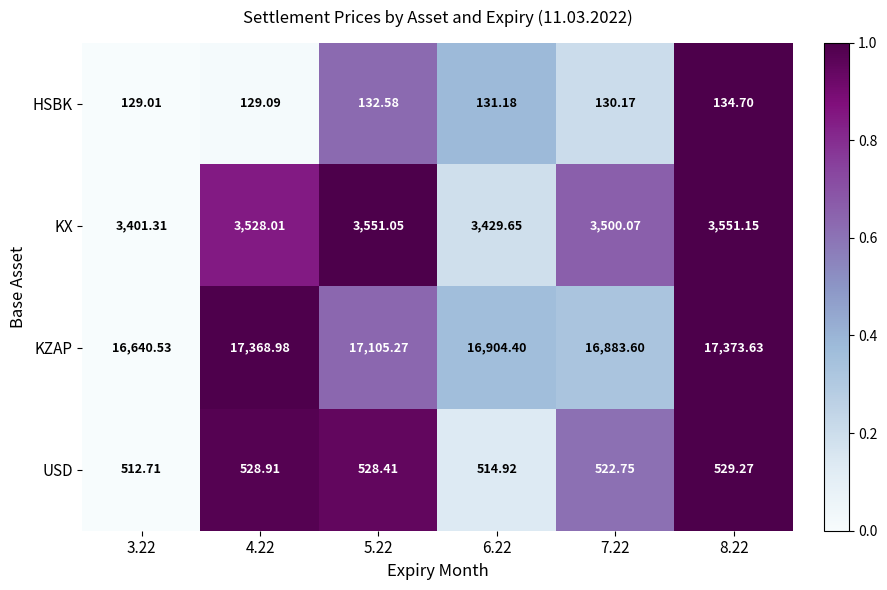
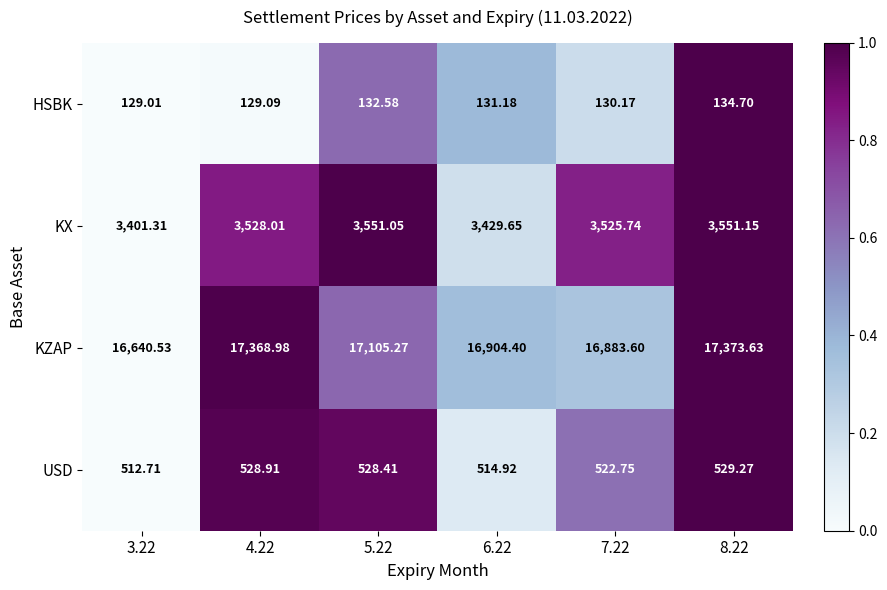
  {
    "HSBK": {
      "3.22": "129.01",
      "4.22": "129.09",
      "5.22": "132.58",
      "6.22": "131.18",
      "7.22": "130.17",
      "8.22": "134.70"
    },
    "KX": {
      "3.22": "3,401.31",
      "4.22": "3,528.01",
      "5.22": "3,551.05",
      "6.22": "3,429.65",
-     "7.22": "3,500.07",
+     "7.22": "3,525.74",
      "8.22": "3,551.15"
    },
    "KZAP": {
      "3.22": "16,640.53",
      "4.22": "17,368.98",
      "5.22": "17,105.27",
      "6.22": "16,904.40",
      "7.22": "16,883.60",
      "8.22": "17,373.63"
    },
    "USD": {
      "3.22": "512.71",
      "4.22": "528.91",
      "5.22": "528.41",
      "6.22": "514.92",
      "7.22": "522.75",
      "8.22": "529.27"
    }
  }
